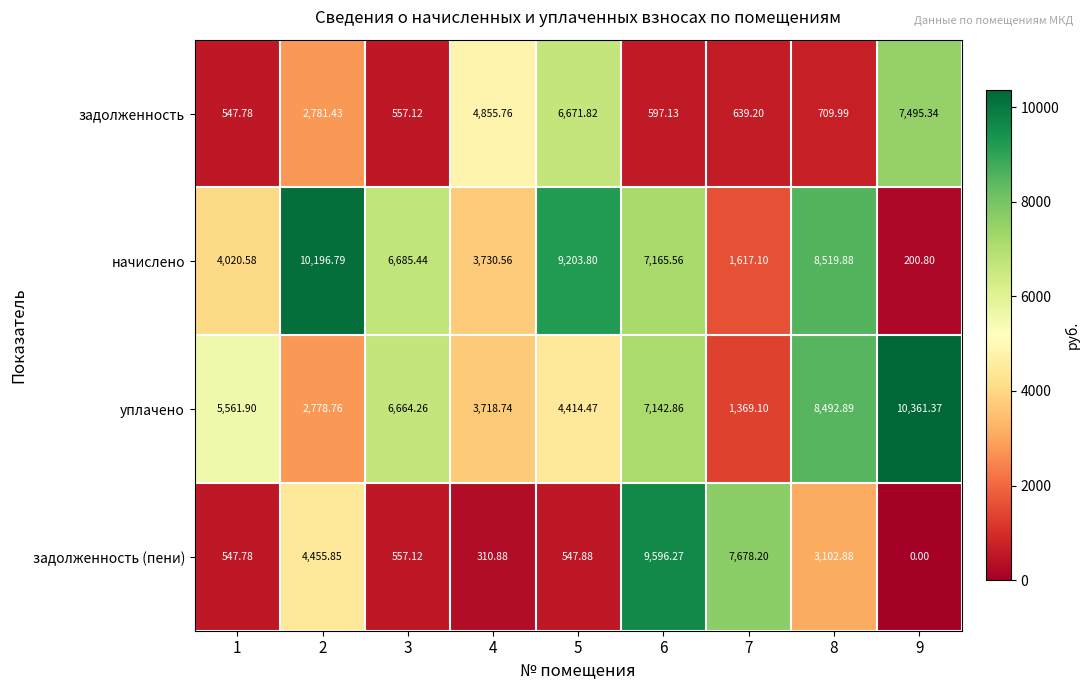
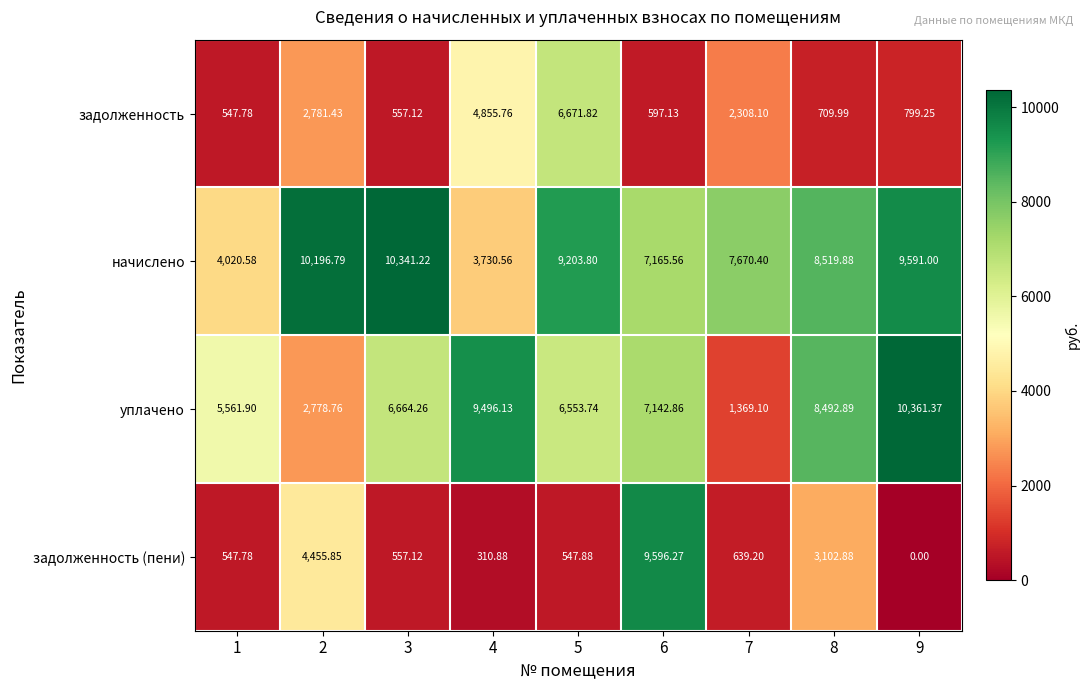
  {
    "задолженность": {
      "1": "547.78",
      "2": "2,781.43",
      "3": "557.12",
      "4": "4,855.76",
      "5": "6,671.82",
      "6": "597.13",
-     "7": "639.20",
+     "7": "2,308.10",
      "8": "709.99",
-     "9": "7,495.34"
+     "9": "799.25"
    },
    "начислено": {
      "1": "4,020.58",
      "2": "10,196.79",
-     "3": "6,685.44",
+     "3": "10,341.22",
      "4": "3,730.56",
      "5": "9,203.80",
      "6": "7,165.56",
-     "7": "1,617.10",
+     "7": "7,670.40",
      "8": "8,519.88",
-     "9": "200.80"
+     "9": "9,591.00"
    },
    "уплачено": {
      "1": "5,561.90",
      "2": "2,778.76",
      "3": "6,664.26",
-     "4": "3,718.74",
-     "5": "4,414.47",
+     "4": "9,496.13",
+     "5": "6,553.74",
      "6": "7,142.86",
      "7": "1,369.10",
      "8": "8,492.89",
      "9": "10,361.37"
    },
    "задолженность (пени)": {
      "1": "547.78",
      "2": "4,455.85",
      "3": "557.12",
      "4": "310.88",
      "5": "547.88",
      "6": "9,596.27",
-     "7": "7,678.20",
+     "7": "639.20",
      "8": "3,102.88",
      "9": "0.00"
    }
  }
